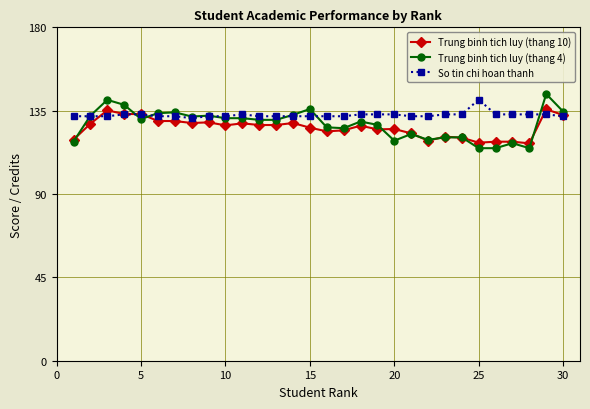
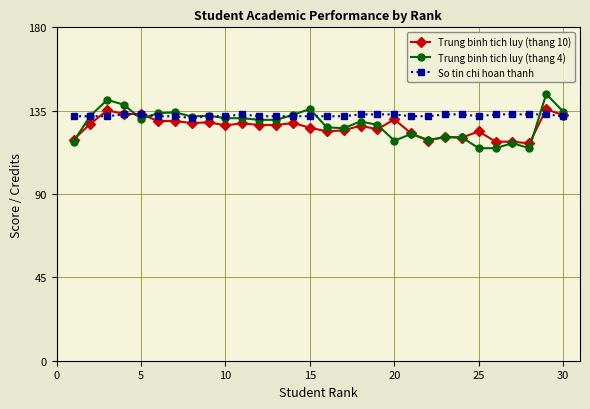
  {
    "Trung binh tich luy (thang 10)": {
      "10": 127,
      "15": 126,
-     "20": 125,
-     "25": 118
+     "20": 130,
+     "25": 124
    },
    "Trung binh tich luy (thang 4)": {
      "5": 131,
      "15": 136,
      "20": 119,
      "25": 115,
      "30": 135
    },
    "So tin chi hoan thanh": {
      "15": 132,
      "20": 133,
-     "25": 141
+     "25": 132
    }
  }
